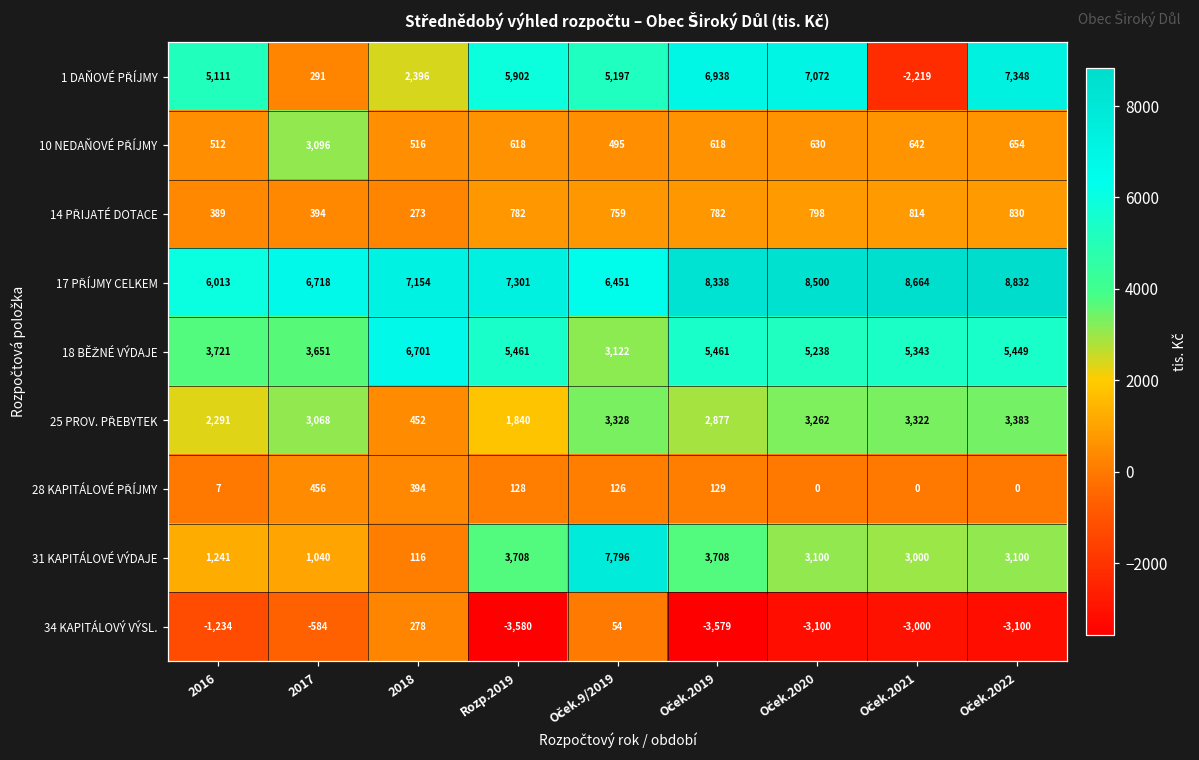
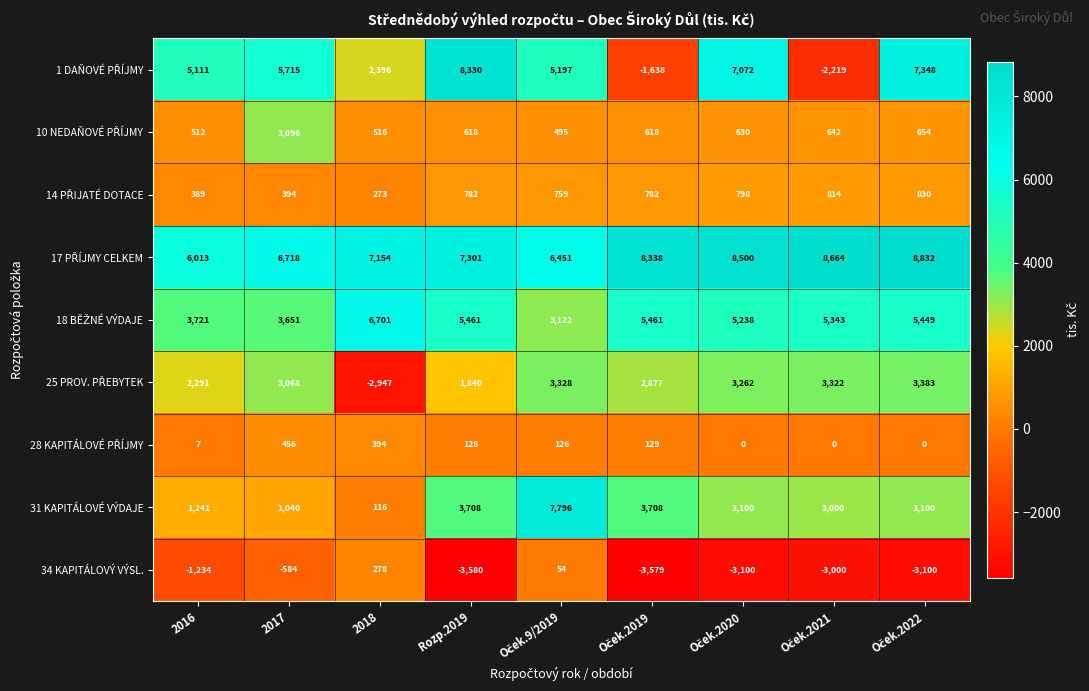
  {
    "1 DAŇOVÉ PŘÍJMY": {
      "2016": "5,111",
-     "2017": "291",
+     "2017": "5,715",
      "2018": "2,396",
-     "Rozp.2019": "5,902",
+     "Rozp.2019": "8,330",
      "Oček.9/2019": "5,197",
-     "Oček.2019": "6,938",
+     "Oček.2019": "-1,638",
      "Oček.2020": "7,072",
      "Oček.2021": "-2,219",
      "Oček.2022": "7,348"
    },
    "10 NEDAŇOVÉ PŘÍJMY": {
      "2016": "512",
      "2017": "3,096",
      "2018": "516",
      "Rozp.2019": "618",
      "Oček.9/2019": "495",
      "Oček.2019": "618",
      "Oček.2020": "630",
      "Oček.2021": "642",
      "Oček.2022": "654"
    },
    "14 PŘIJATÉ DOTACE": {
      "2016": "389",
      "2017": "394",
      "2018": "273",
      "Rozp.2019": "782",
      "Oček.9/2019": "759",
      "Oček.2019": "782",
      "Oček.2020": "798",
      "Oček.2021": "814",
      "Oček.2022": "830"
    },
    "17 PŘÍJMY CELKEM": {
      "2016": "6,013",
      "2017": "6,718",
      "2018": "7,154",
      "Rozp.2019": "7,301",
      "Oček.9/2019": "6,451",
      "Oček.2019": "8,338",
      "Oček.2020": "8,500",
      "Oček.2021": "8,664",
      "Oček.2022": "8,832"
    },
    "18 BĚŽNÉ VÝDAJE": {
      "2016": "3,721",
      "2017": "3,651",
      "2018": "6,701",
      "Rozp.2019": "5,461",
      "Oček.9/2019": "3,122",
      "Oček.2019": "5,461",
      "Oček.2020": "5,238",
      "Oček.2021": "5,343",
      "Oček.2022": "5,449"
    },
    "25 PROV. PŘEBYTEK": {
      "2016": "2,291",
      "2017": "3,068",
-     "2018": "452",
+     "2018": "-2,947",
      "Rozp.2019": "1,840",
      "Oček.9/2019": "3,328",
      "Oček.2019": "2,877",
      "Oček.2020": "3,262",
      "Oček.2021": "3,322",
      "Oček.2022": "3,383"
    },
    "28 KAPITÁLOVÉ PŘÍJMY": {
      "2016": "7",
      "2017": "456",
      "2018": "394",
      "Rozp.2019": "128",
      "Oček.9/2019": "126",
      "Oček.2019": "129",
      "Oček.2020": "0",
      "Oček.2021": "0",
      "Oček.2022": "0"
    },
    "31 KAPITÁLOVÉ VÝDAJE": {
      "2016": "1,241",
      "2017": "1,040",
      "2018": "116",
      "Rozp.2019": "3,708",
      "Oček.9/2019": "7,796",
      "Oček.2019": "3,708",
      "Oček.2020": "3,100",
      "Oček.2021": "3,000",
      "Oček.2022": "3,100"
    },
    "34 KAPITÁLOVÝ VÝSL.": {
      "2016": "-1,234",
      "2017": "-584",
      "2018": "278",
      "Rozp.2019": "-3,580",
      "Oček.9/2019": "54",
      "Oček.2019": "-3,579",
      "Oček.2020": "-3,100",
      "Oček.2021": "-3,000",
      "Oček.2022": "-3,100"
    }
  }
